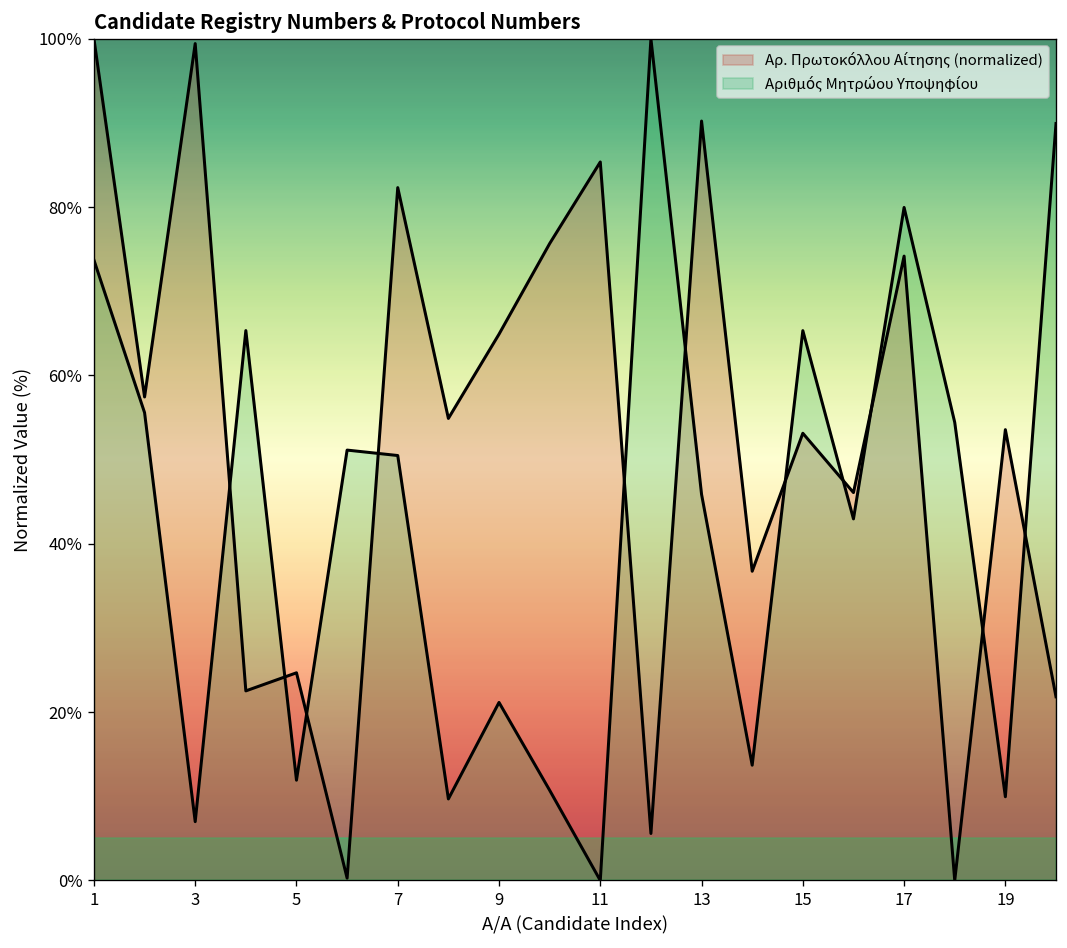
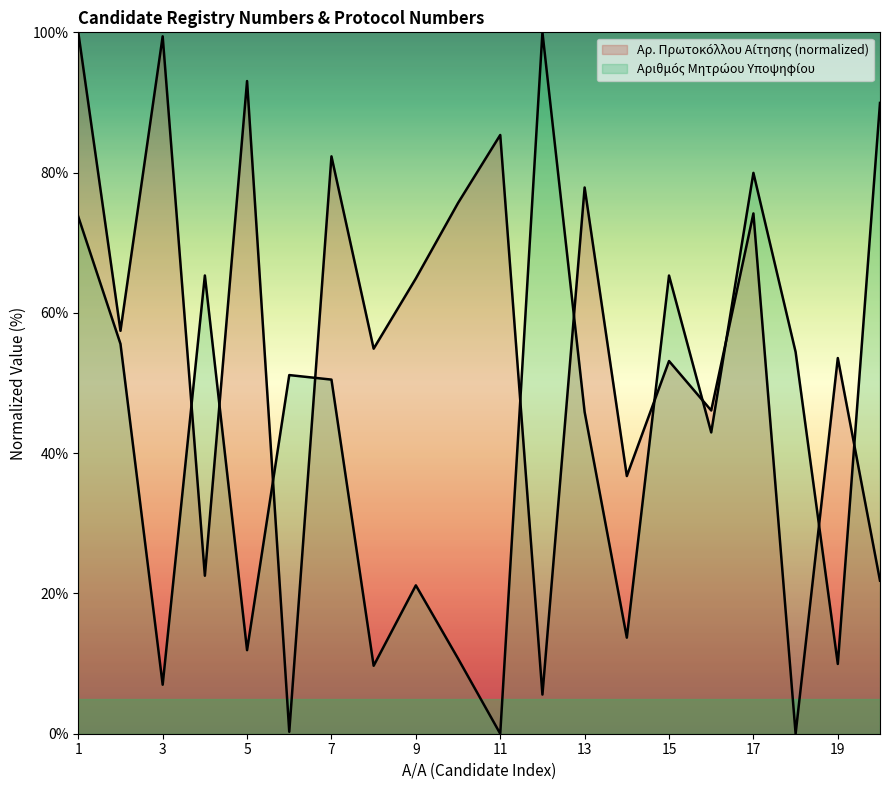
  {
    "Αρ. Πρωτοκόλλου Αίτησης (normalized)": {
      "1": "100%",
      "3": "99%",
-     "5": "25%",
+     "5": "93%",
      "7": "82%",
      "9": "65%",
      "11": "85%",
-     "13": "90%",
+     "13": "78%",
      "15": "53%",
      "17": "74%",
      "19": "54%"
    },
    "Αριθμός Μητρώου Υποψηφίου": {
      "1": "74%",
      "3": "7%",
      "5": "12%",
      "7": "50%",
      "9": "21%",
      "13": "46%",
      "15": "65%",
      "17": "80%",
      "19": "10%"
    }
  }
